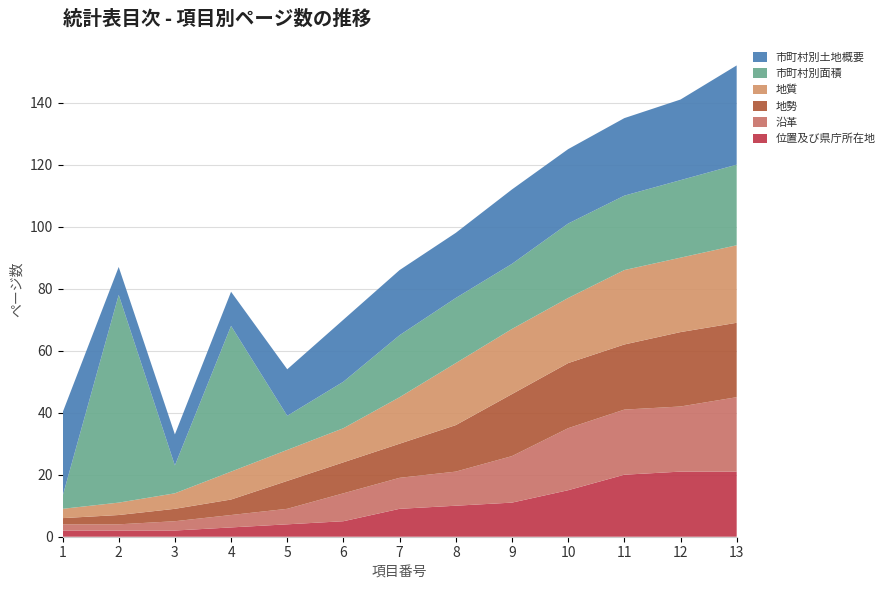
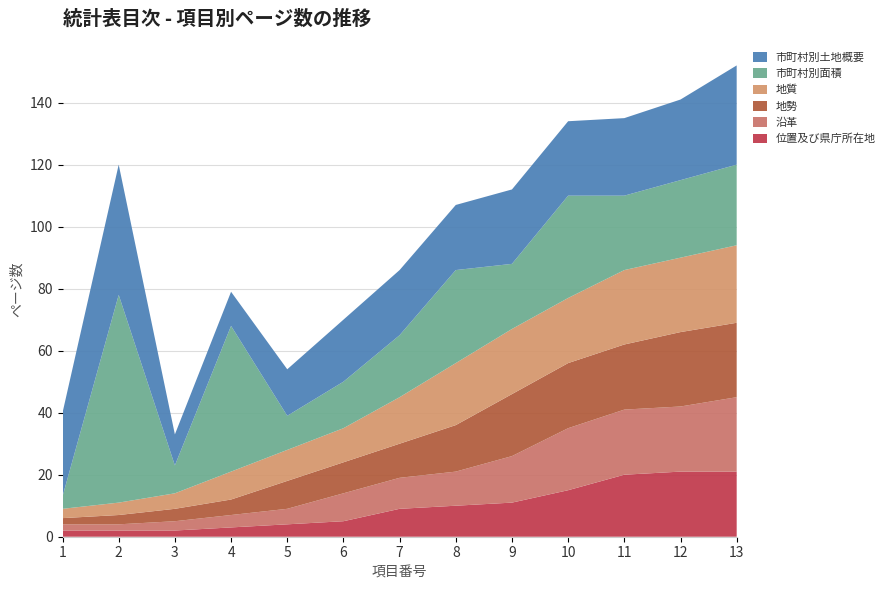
  {
    "市町村別面積": {
      "1": 4,
      "2": 67,
      "3": 9,
      "4": 47,
      "5": 11,
      "6": 15,
      "7": 20,
-     "8": 21,
+     "8": 30,
      "9": 21,
-     "10": 24,
+     "10": 33,
      "11": 24,
      "12": 25,
      "13": 26
    },
    "市町村別土地概要": {
      "1": 27,
-     "2": 9,
+     "2": 42,
      "3": 10,
      "4": 11,
      "5": 15,
      "6": 20,
      "7": 21,
      "8": 21,
      "9": 24,
      "10": 24,
      "11": 25,
      "12": 26,
      "13": 32
    }
  }
